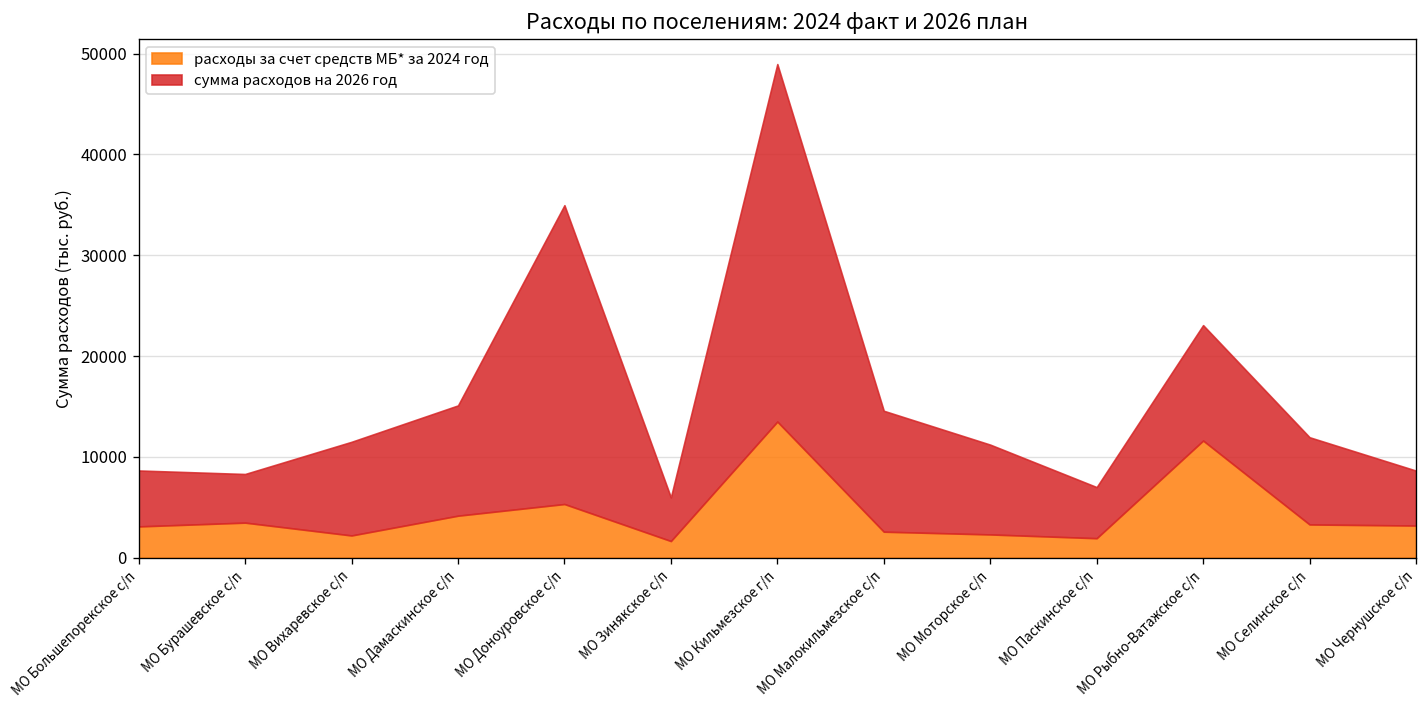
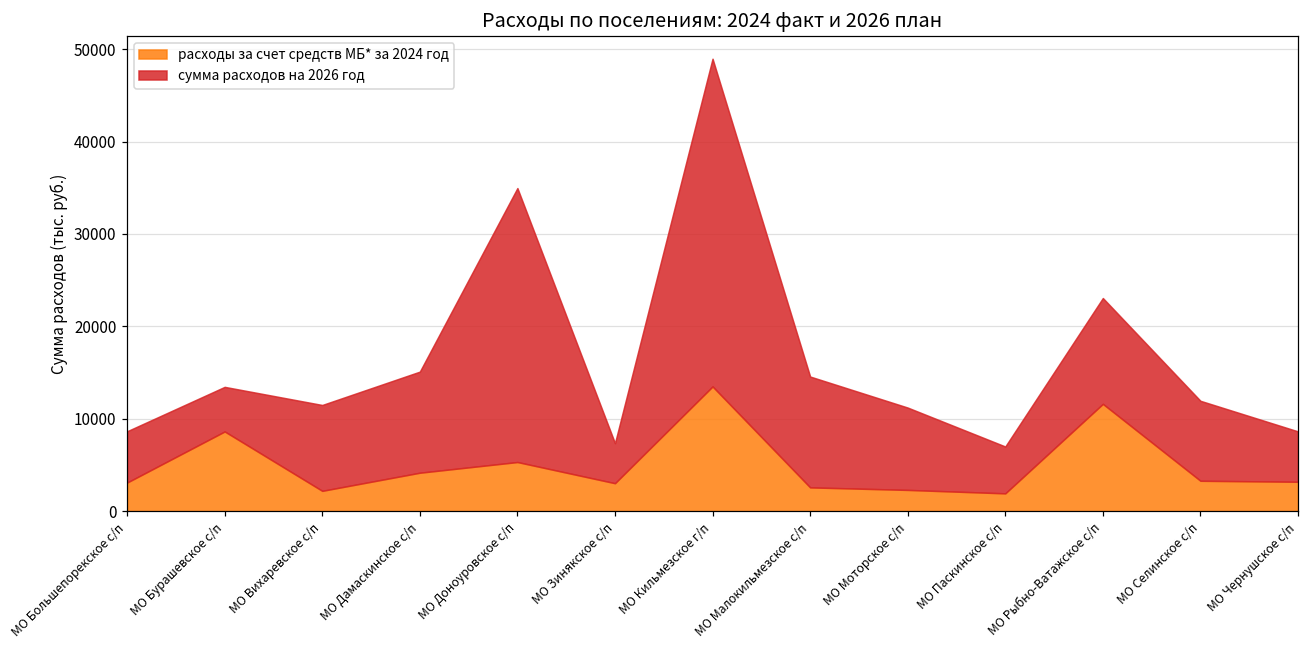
  {
    "расходы за счет средств МБ* за 2024 год": {
      "МО Большепорекское с/п": 3000,
-     "МО Бурашевское с/п": 3000,
+     "МО Бурашевское с/п": 9000,
      "МО Вихаревское с/п": 2000,
      "МО Дамаскинское с/п": 4000,
      "МО Доноуровское с/п": 5000,
-     "МО Зинякское с/п": 2000,
+     "МО Зинякское с/п": 3000,
      "МО Кильмезское г/п": 13000,
      "МО Малокильмезское с/п": 3000,
      "МО Моторское с/п": 2000,
      "МО Паскинское с/п": 2000,
      "МО Рыбно-Ватажское с/п": 12000,
      "МО Селинское с/п": 3000,
      "МО Чернушское с/п": 3000
    },
    "сумма расходов на 2026 год": {
      "МО Большепорекское с/п": 6000,
      "МО Бурашевское с/п": 5000,
      "МО Вихаревское с/п": 9000,
      "МО Дамаскинское с/п": 11000,
      "МО Доноуровское с/п": 30000,
      "МО Зинякское с/п": 4000,
      "МО Кильмезское г/п": 35000,
      "МО Малокильмезское с/п": 12000,
      "МО Моторское с/п": 9000,
      "МО Паскинское с/п": 5000,
      "МО Рыбно-Ватажское с/п": 11000,
      "МО Селинское с/п": 9000,
      "МО Чернушское с/п": 5000
    }
  }
